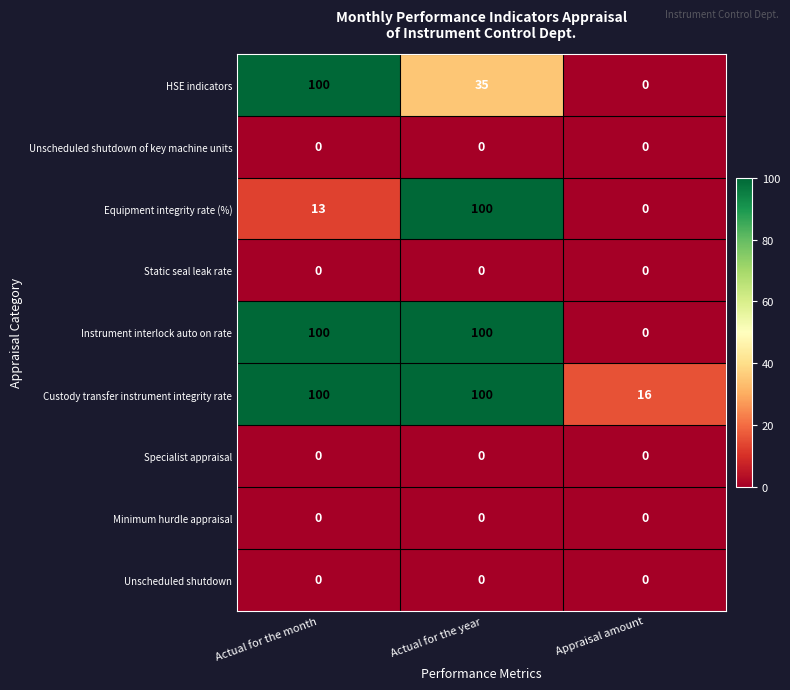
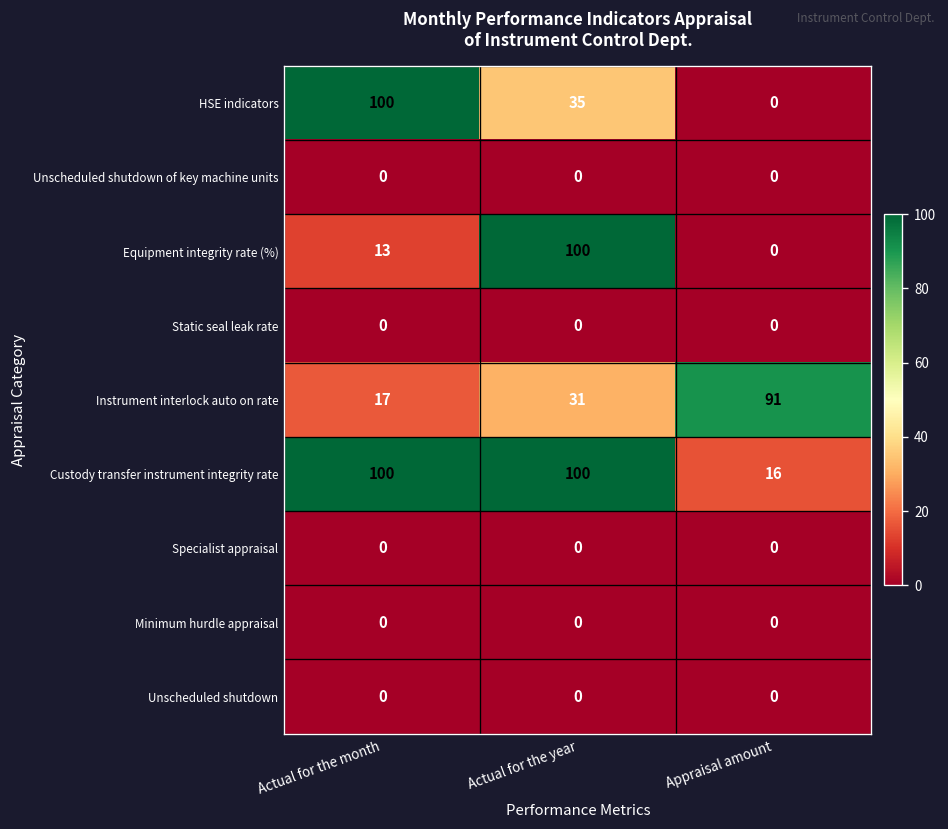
  {
    "HSE indicators": {
      "Actual for the month": 100,
      "Actual for the year": 35,
      "Appraisal amount": 0
    },
    "Unscheduled shutdown of key machine units": {
      "Actual for the month": 0,
      "Actual for the year": 0,
      "Appraisal amount": 0
    },
    "Equipment integrity rate (%)": {
      "Actual for the month": 13,
      "Actual for the year": 100,
      "Appraisal amount": 0
    },
    "Static seal leak rate": {
      "Actual for the month": 0,
      "Actual for the year": 0,
      "Appraisal amount": 0
    },
    "Instrument interlock auto on rate": {
-     "Actual for the month": 100,
-     "Actual for the year": 100,
-     "Appraisal amount": 0
+     "Actual for the month": 17,
+     "Actual for the year": 31,
+     "Appraisal amount": 91
    },
    "Custody transfer instrument integrity rate": {
      "Actual for the month": 100,
      "Actual for the year": 100,
      "Appraisal amount": 16
    },
    "Specialist appraisal": {
      "Actual for the month": 0,
      "Actual for the year": 0,
      "Appraisal amount": 0
    },
    "Minimum hurdle appraisal": {
      "Actual for the month": 0,
      "Actual for the year": 0,
      "Appraisal amount": 0
    },
    "Unscheduled shutdown": {
      "Actual for the month": 0,
      "Actual for the year": 0,
      "Appraisal amount": 0
    }
  }
